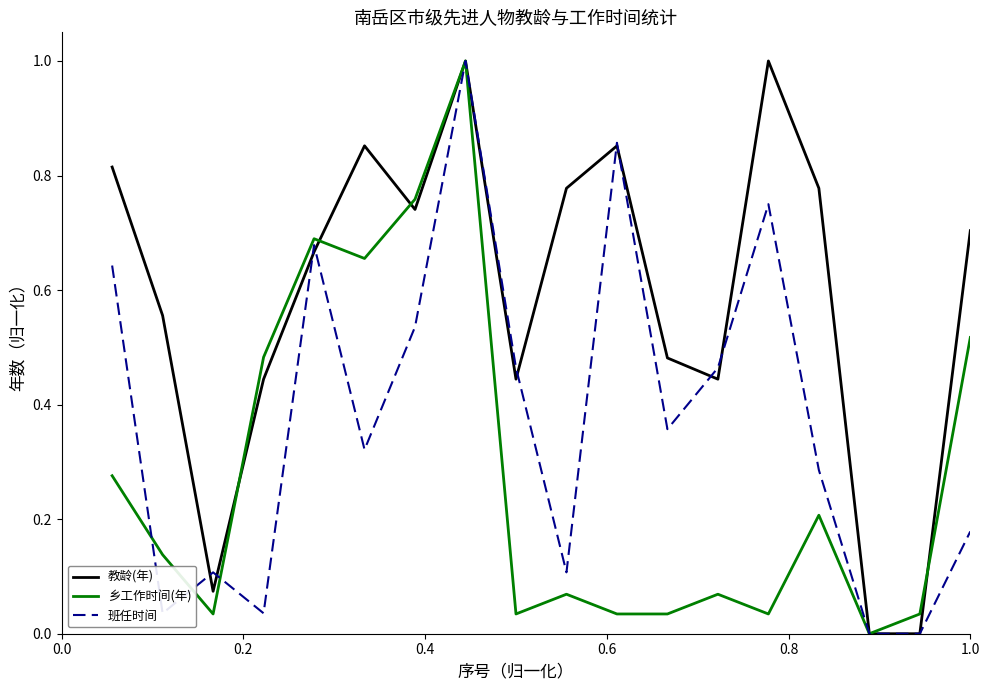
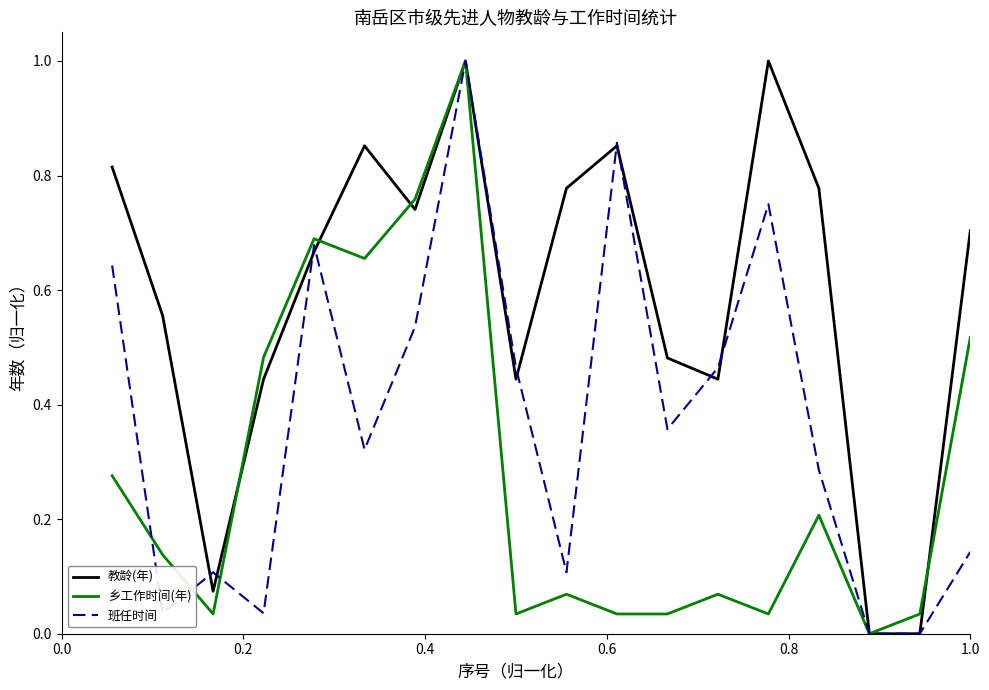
  {
    "教龄(年)": {
      "1.0": 0.70
    },
    "乡工作时间(年)": {
      "1.0": 0.52
    },
    "班任时间": {
-     "1.0": 0.18
+     "1.0": 0.14
    }
  }
